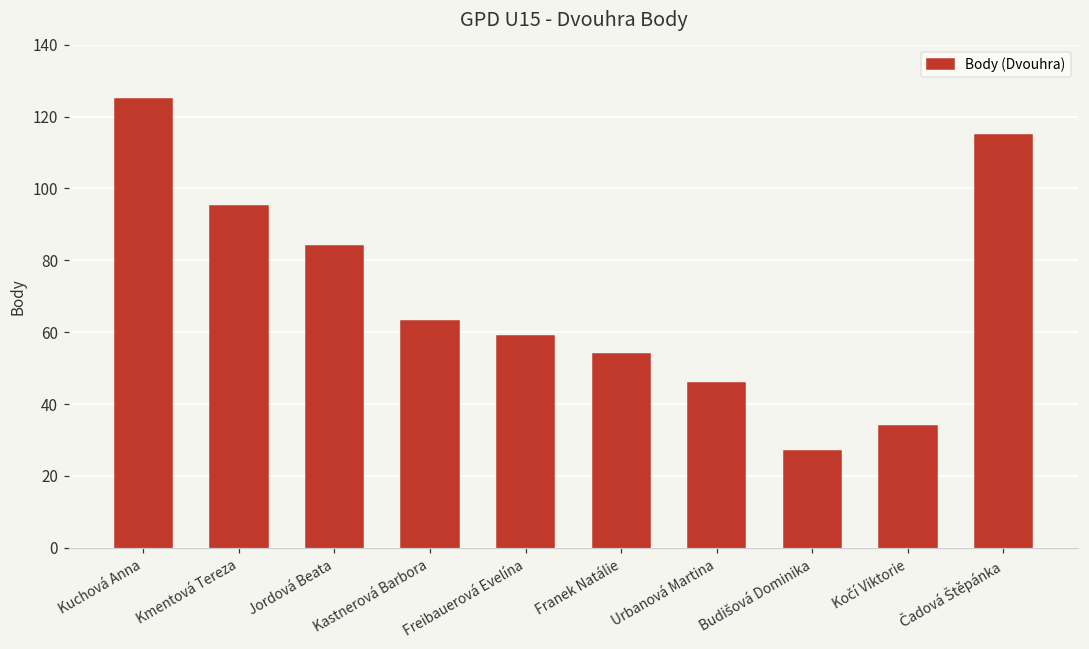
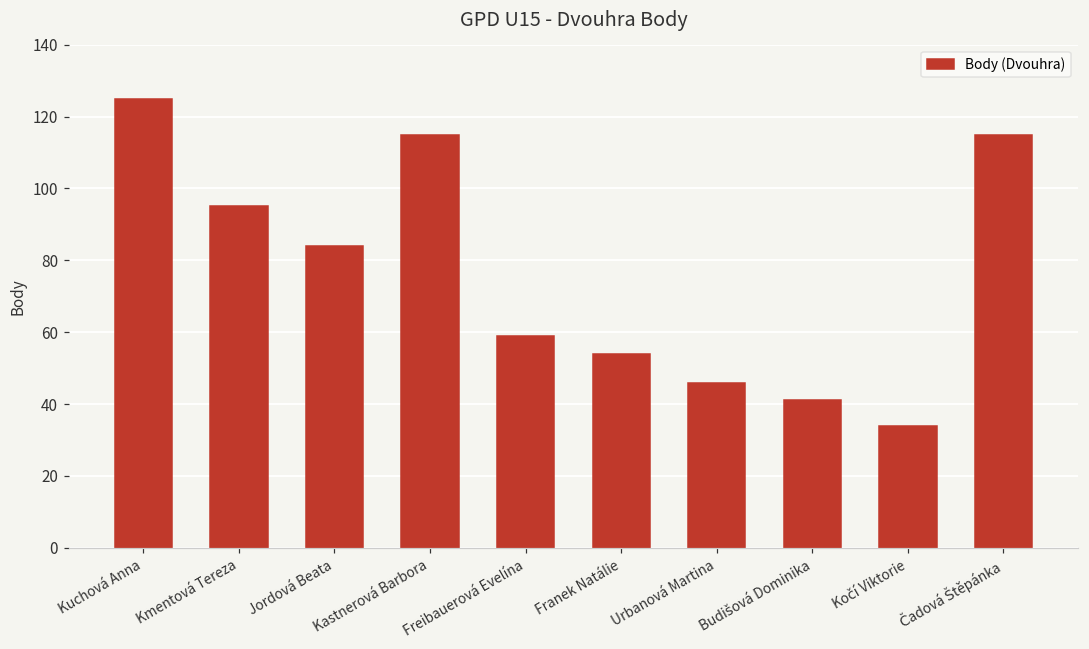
  {
    "Kuchová Anna": 125,
    "Kmentová Tereza": 95,
    "Jordová Beata": 84,
-   "Kastnerová Barbora": 63,
+   "Kastnerová Barbora": 115,
    "Freibauerová Evelína": 59,
    "Franek Natálie": 54,
    "Urbanová Martina": 46,
-   "Budišová Dominika": 27,
+   "Budišová Dominika": 41,
    "Kočí Viktorie": 34,
    "Čadová Štěpánka": 115
  }
